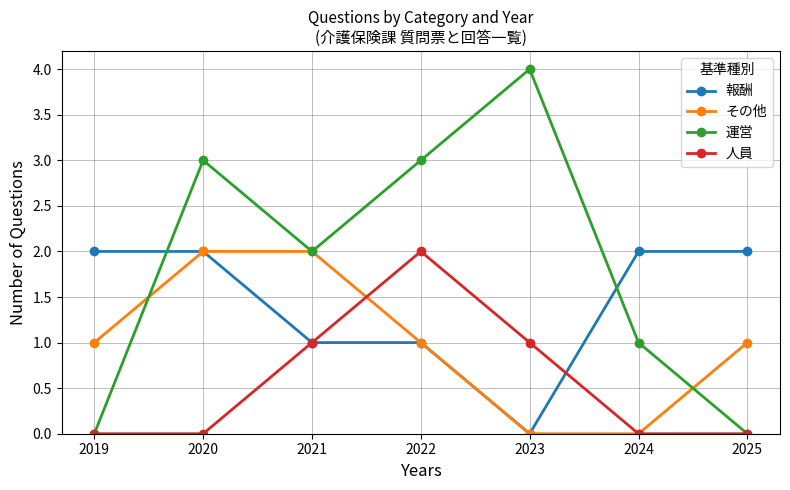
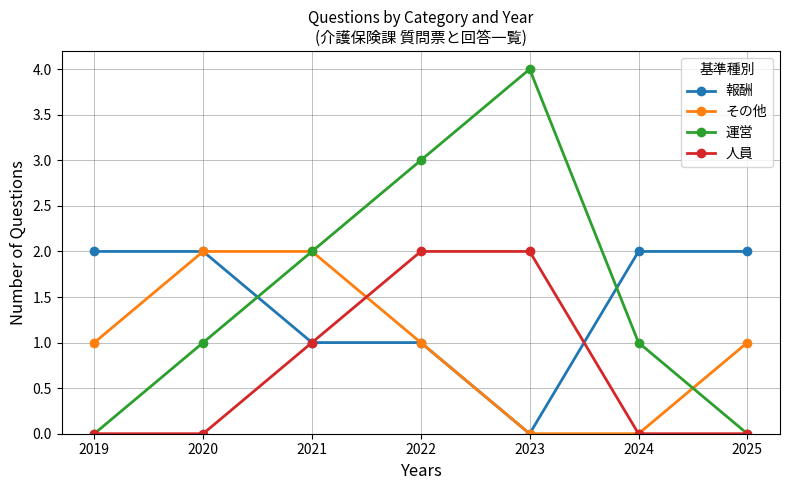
  {
    "報酬": {
      "2019": 2,
      "2024": 2,
      "2025": 2
    },
    "その他": {
      "2019": 1,
      "2025": 1
    },
    "運営": {
-     "2020": 3,
+     "2020": 1,
      "2022": 3,
      "2023": 4,
      "2024": 1
    },
    "人員": {
      "2020": 0,
      "2022": 2,
-     "2023": 1
+     "2023": 2
    }
  }
